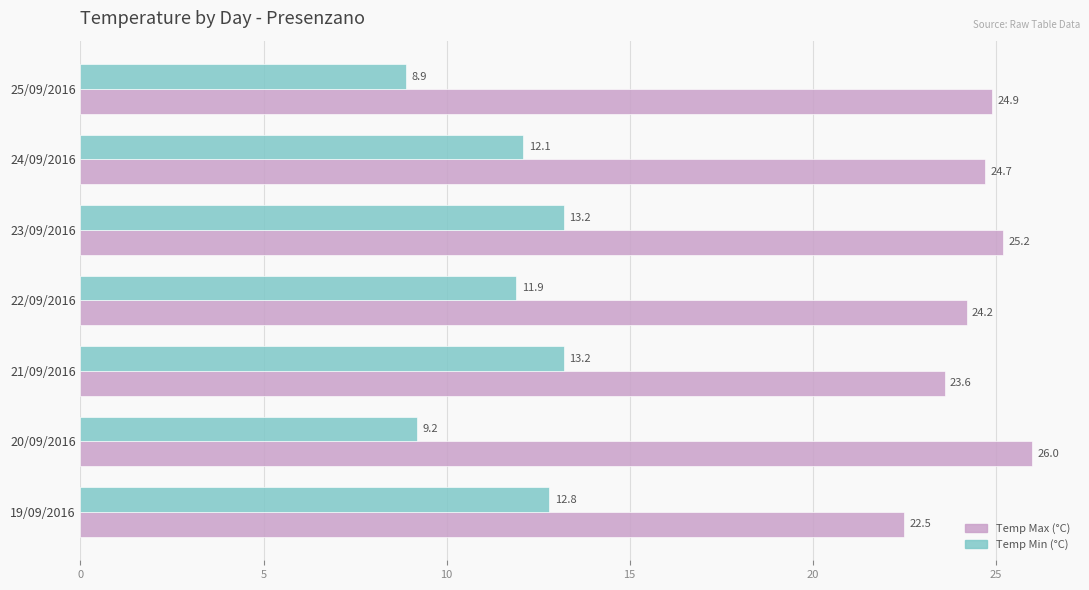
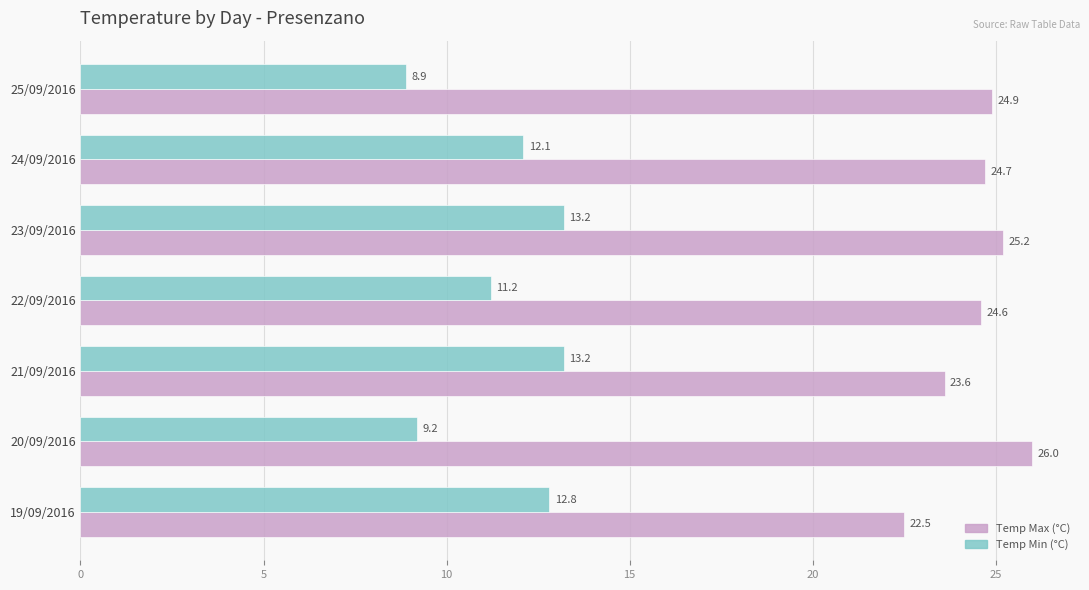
  {
    "Temp Max (°C)": {
      "25/09/2016": 24.9,
      "24/09/2016": 24.7,
      "23/09/2016": 25.2,
-     "22/09/2016": 24.2,
+     "22/09/2016": 24.6,
      "21/09/2016": 23.6,
      "20/09/2016": 26.0,
      "19/09/2016": 22.5
    },
    "Temp Min (°C)": {
      "25/09/2016": 8.9,
      "24/09/2016": 12.1,
      "23/09/2016": 13.2,
-     "22/09/2016": 11.9,
+     "22/09/2016": 11.2,
      "21/09/2016": 13.2,
      "20/09/2016": 9.2,
      "19/09/2016": 12.8
    }
  }
